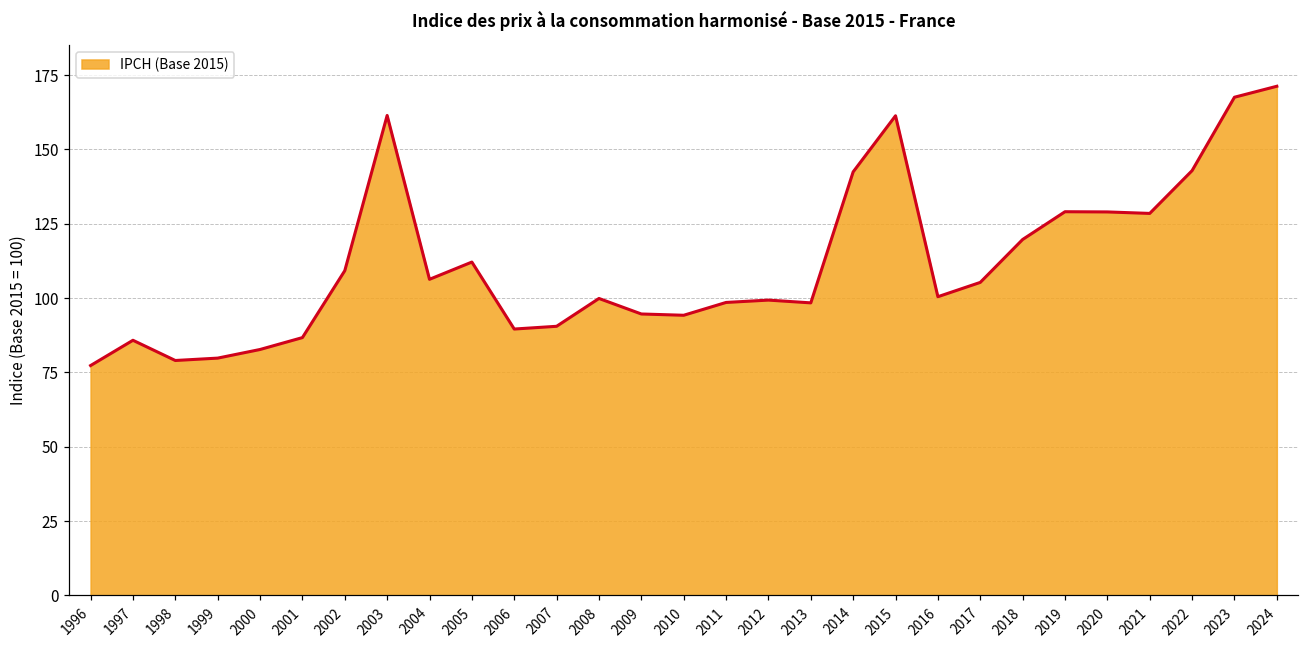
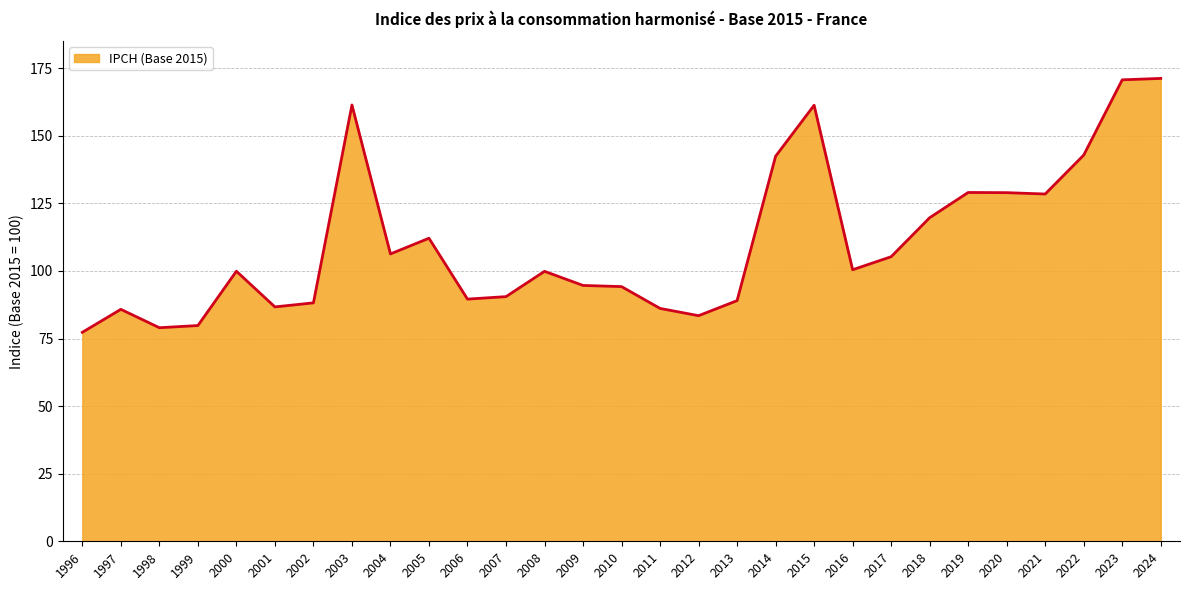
  {
    "1996": 77,
    "1997": 86,
    "1998": 79,
    "1999": 80,
-   "2000": 83,
+   "2000": 100,
    "2001": 87,
-   "2002": 109,
+   "2002": 88,
    "2003": 161,
    "2004": 106,
    "2005": 112,
    "2006": 90,
    "2007": 91,
    "2008": 100,
    "2009": 95,
    "2010": 94,
-   "2011": 99,
-   "2012": 99,
-   "2013": 98,
+   "2011": 86,
+   "2012": 83,
+   "2013": 89,
    "2014": 142,
    "2015": 161,
    "2016": 100,
    "2017": 105,
    "2018": 120,
    "2019": 129,
    "2020": 129,
    "2021": 128,
    "2022": 143,
-   "2023": 168,
+   "2023": 171,
    "2024": 171
  }
